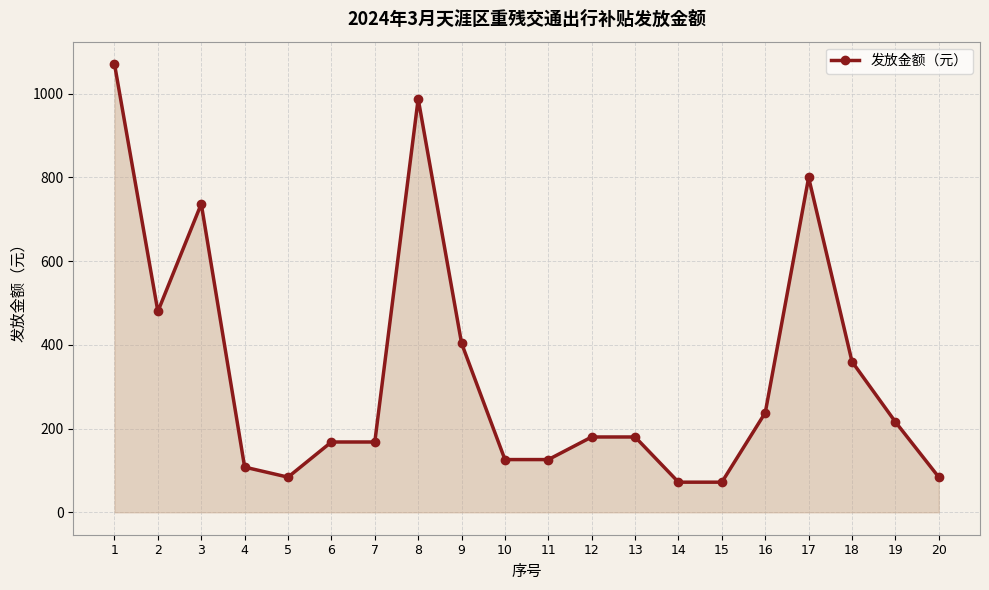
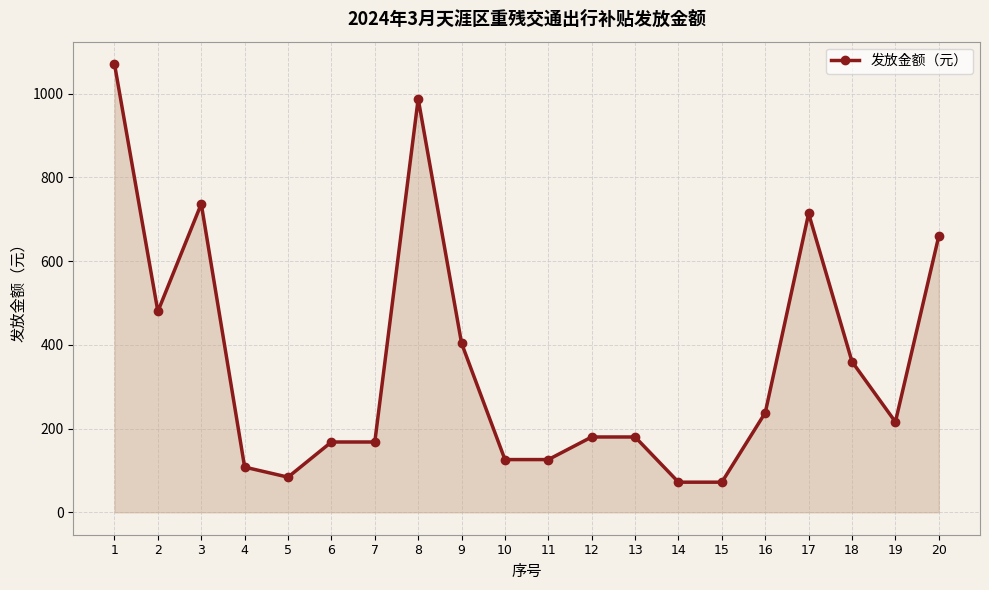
  {
    "1": 1070,
    "2": 480,
    "3": 740,
    "4": 110,
    "5": 80,
    "6": 170,
    "7": 170,
    "8": 990,
    "9": 400,
    "10": 130,
    "11": 130,
    "12": 180,
    "13": 180,
    "14": 70,
    "15": 70,
    "16": 240,
-   "17": 800,
+   "17": 710,
    "18": 360,
    "19": 220,
-   "20": 80
+   "20": 660
  }
